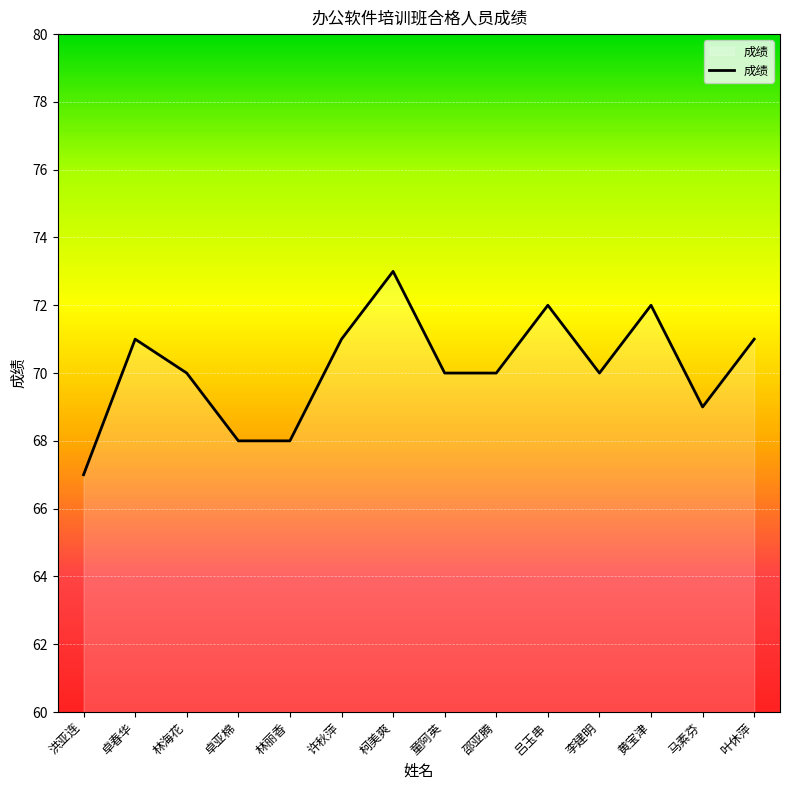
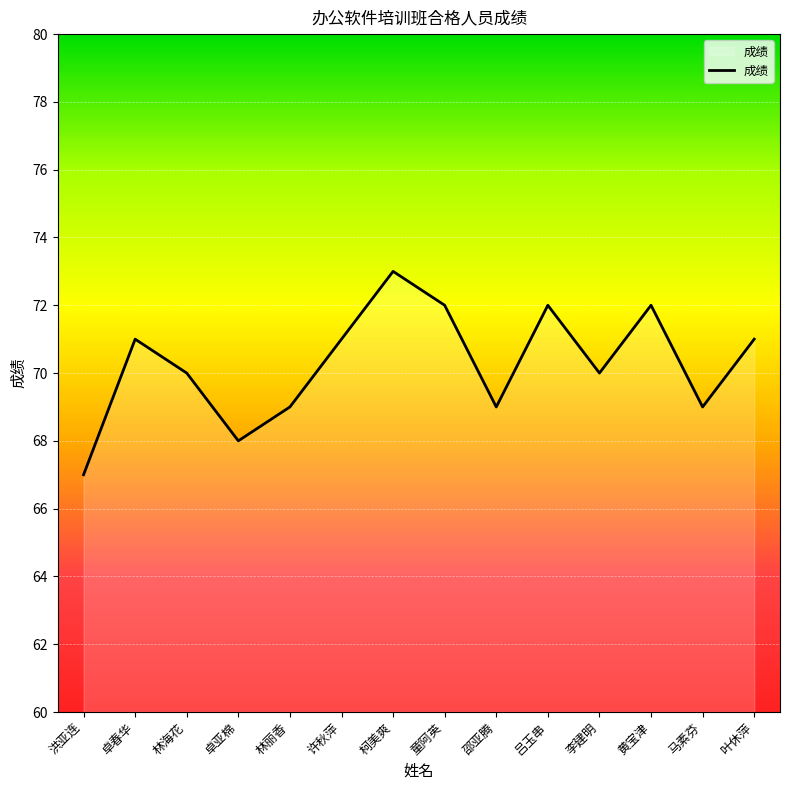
  {
    "洪亚连": 67,
    "卓春华": 71,
    "林海花": 70,
    "卓亚棉": 68,
-   "林丽香": 68,
+   "林丽香": 69,
    "许秋萍": 71,
    "柯美爽": 73,
-   "童阿英": 70,
-   "邵亚腾": 70,
+   "童阿英": 72,
+   "邵亚腾": 69,
    "吕玉串": 72,
    "李建明": 70,
    "黄宝津": 72,
    "马素芬": 69,
    "叶休萍": 71
  }
